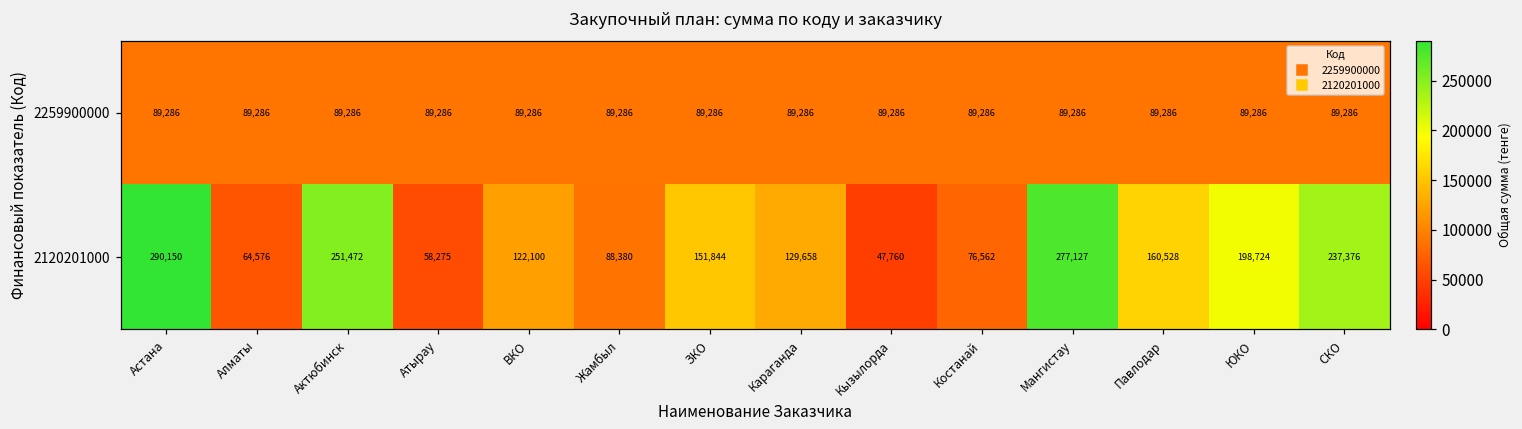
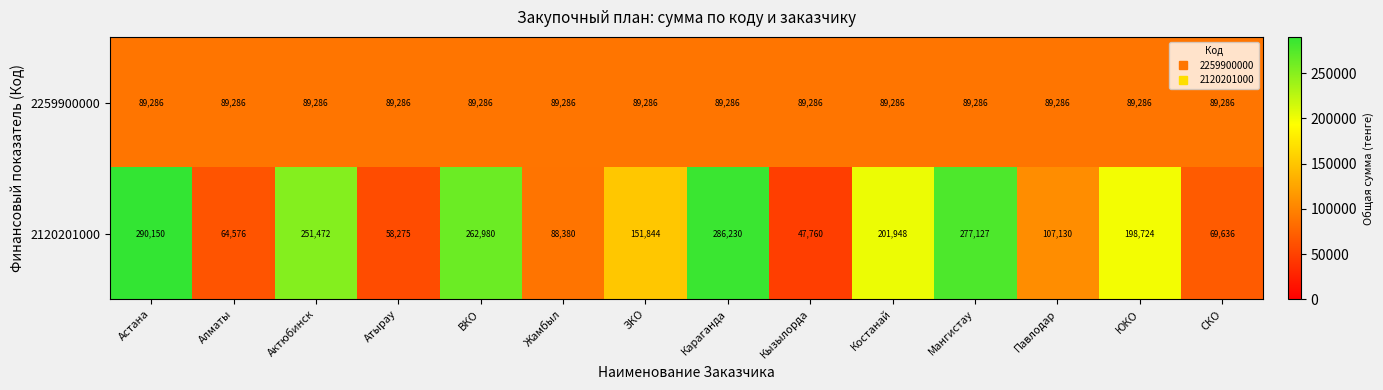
  {
    "2259900000": {
      "Астана": "89,286",
      "Алматы": "89,286",
      "Актюбинск": "89,286",
      "Атырау": "89,286",
      "ВКО": "89,286",
      "Жамбыл": "89,286",
      "ЗКО": "89,286",
      "Караганда": "89,286",
      "Кызылорда": "89,286",
      "Костанай": "89,286",
      "Мангистау": "89,286",
      "Павлодар": "89,286",
      "ЮКО": "89,286",
      "СКО": "89,286"
    },
    "2120201000": {
      "Астана": "290,150",
      "Алматы": "64,576",
      "Актюбинск": "251,472",
      "Атырау": "58,275",
-     "ВКО": "122,100",
+     "ВКО": "262,980",
      "Жамбыл": "88,380",
      "ЗКО": "151,844",
-     "Караганда": "129,658",
+     "Караганда": "286,230",
      "Кызылорда": "47,760",
-     "Костанай": "76,562",
+     "Костанай": "201,948",
      "Мангистау": "277,127",
-     "Павлодар": "160,528",
+     "Павлодар": "107,130",
      "ЮКО": "198,724",
-     "СКО": "237,376"
+     "СКО": "69,636"
    }
  }
